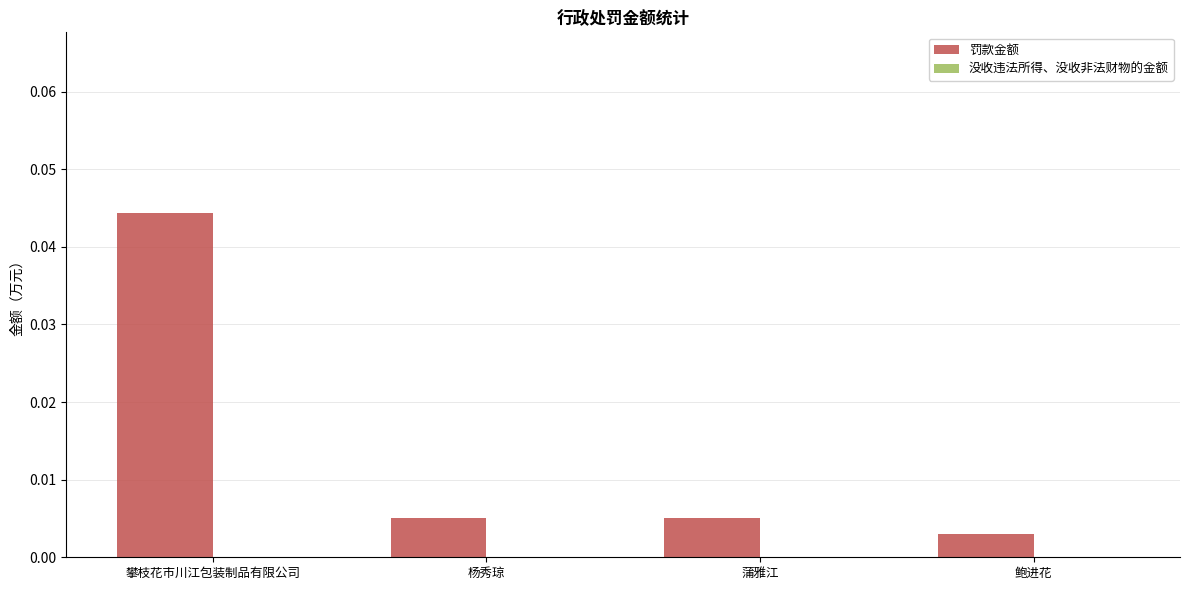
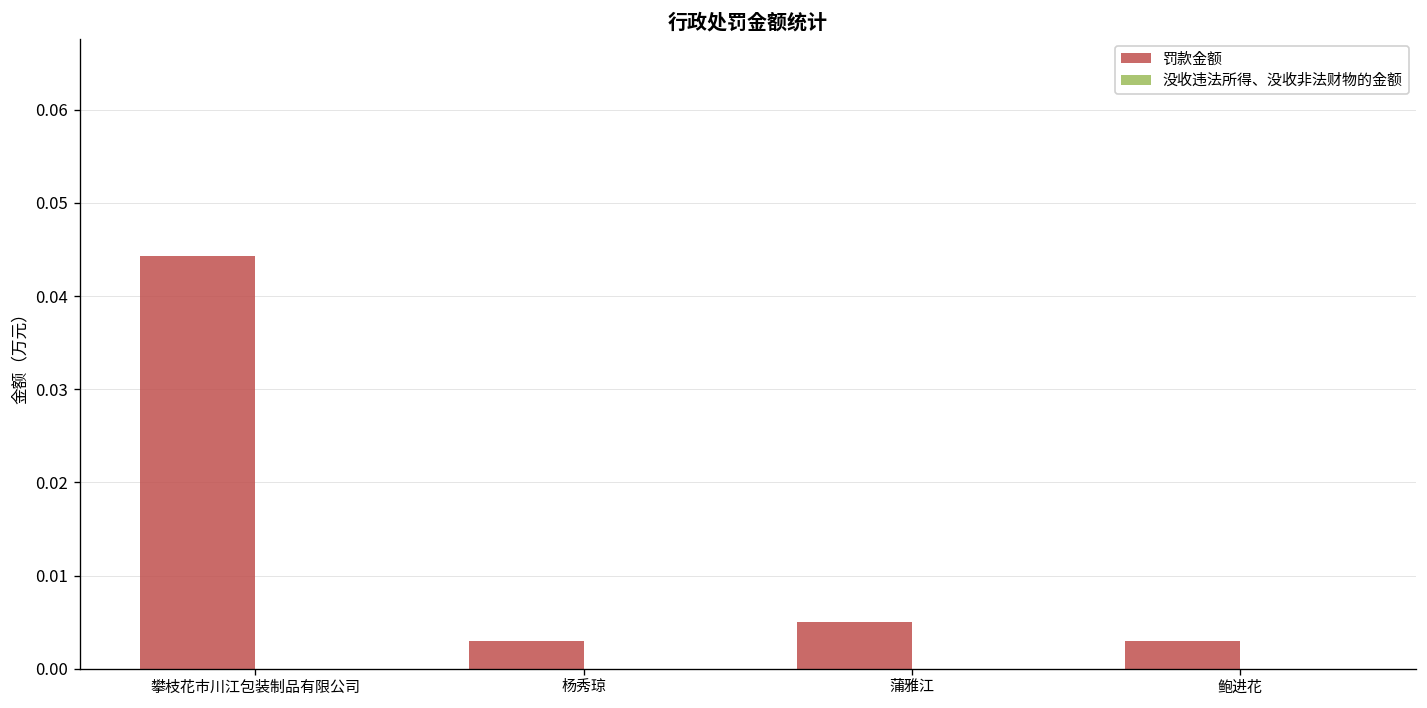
  {
    "罚款金额": {
      "攀枝花市川江包装制品有限公司": 0.044,
-     "杨秀琼": 0.005,
+     "杨秀琼": 0.003,
      "蒲雅江": 0.005,
      "鲍进花": 0.003
    },
    "没收违法所得、没收非法财物的金额": {
      "攀枝花市川江包装制品有限公司": 0.000,
      "杨秀琼": 0.000,
      "蒲雅江": 0.000,
      "鲍进花": 0.000
    }
  }
